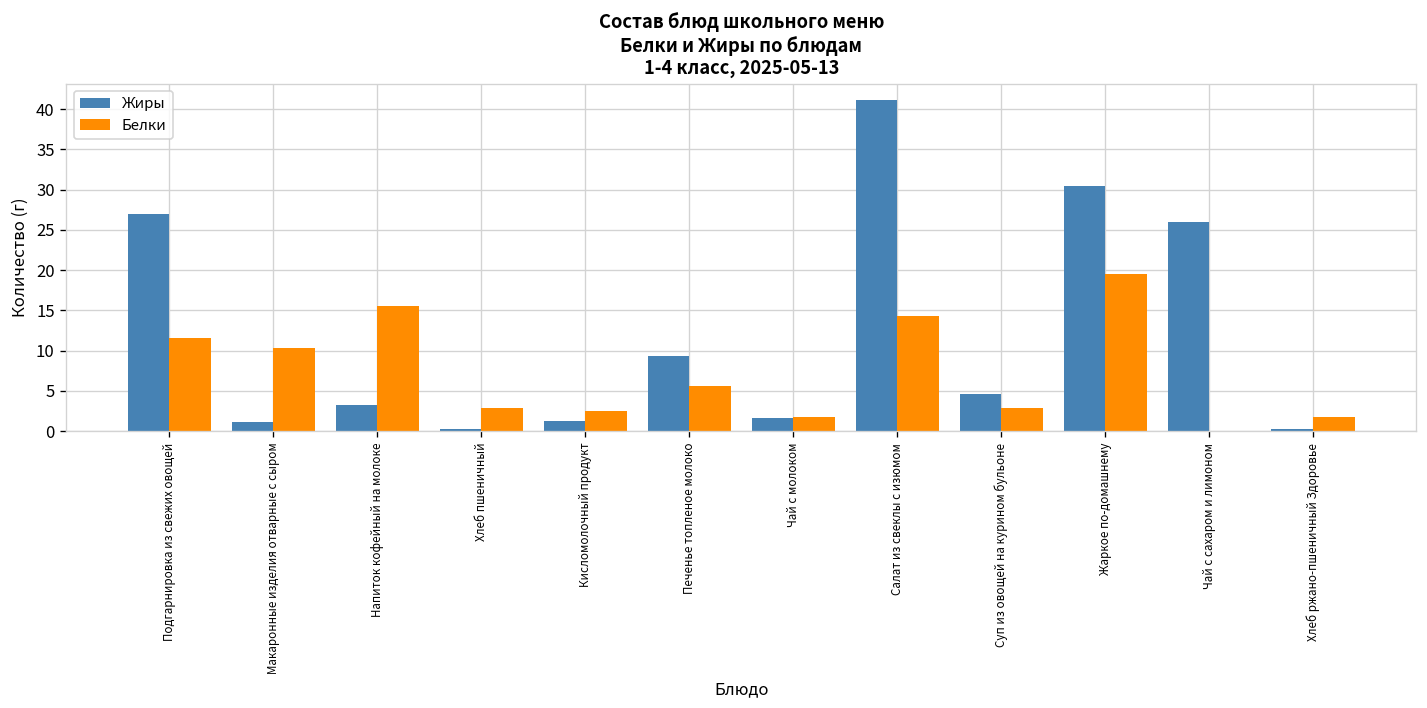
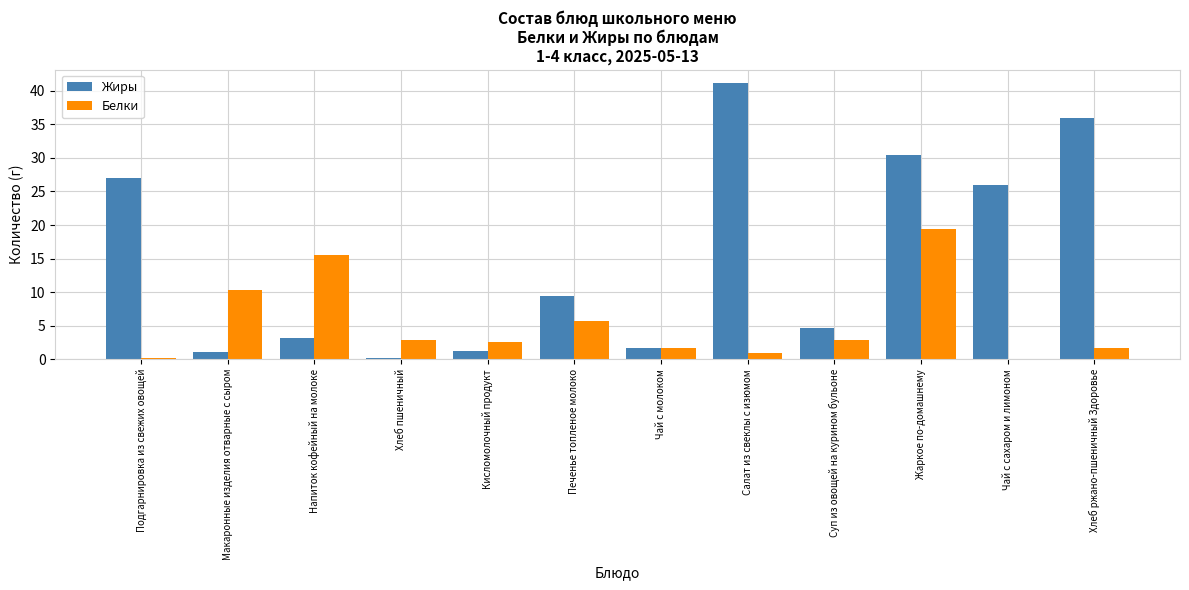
  {
    "Жиры": {
      "Подгарнировка из свежих овощей": 27,
      "Макаронные изделия отварные с сыром": 1,
      "Напиток кофейный на молоке": 3,
      "Кисломолочный продукт": 1,
      "Печенье топленое молоко": 9,
      "Чай с молоком": 2,
      "Салат из свеклы с изюмом": 41,
      "Суп из овощей на курином бульоне": 5,
      "Жаркое по-домашнему": 30,
      "Чай с сахаром и лимоном": 26,
-     "Хлеб ржано-пшеничный Здоровье": 0
+     "Хлеб ржано-пшеничный Здоровье": 36
    },
    "Белки": {
-     "Подгарнировка из свежих овощей": 12,
+     "Подгарнировка из свежих овощей": 0,
      "Макаронные изделия отварные с сыром": 10,
      "Напиток кофейный на молоке": 15,
      "Хлеб пшеничный": 3,
      "Кисломолочный продукт": 3,
      "Печенье топленое молоко": 6,
      "Чай с молоком": 2,
-     "Салат из свеклы с изюмом": 14,
+     "Салат из свеклы с изюмом": 1,
      "Суп из овощей на курином бульоне": 3,
      "Жаркое по-домашнему": 19,
      "Чай с сахаром и лимоном": 0,
      "Хлеб ржано-пшеничный Здоровье": 2
    }
  }
